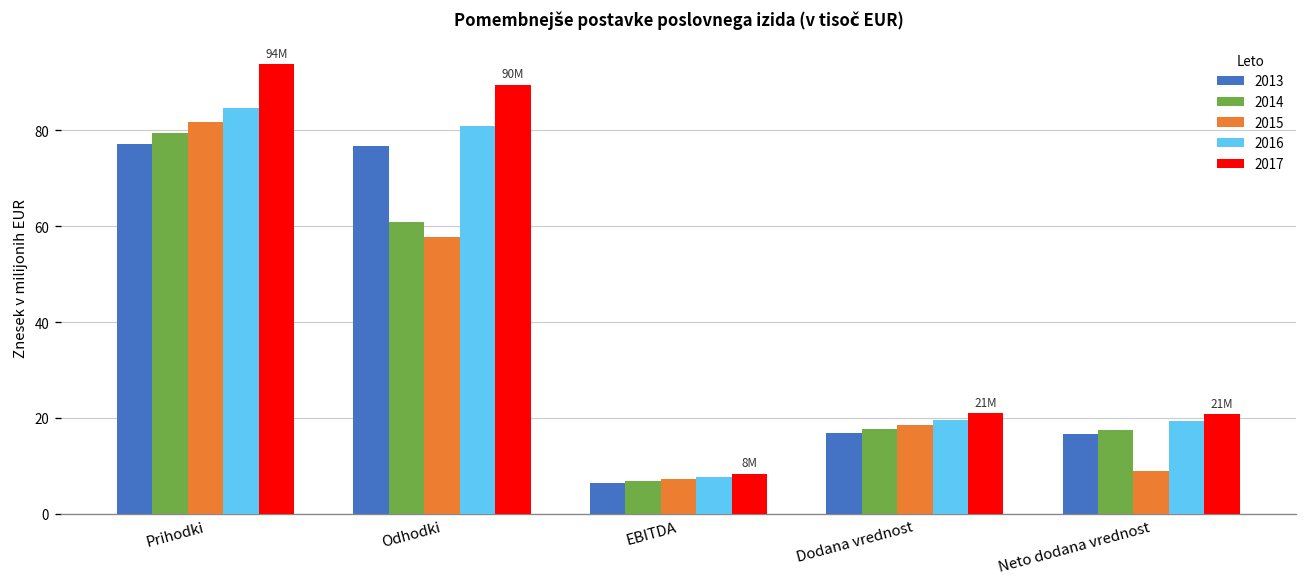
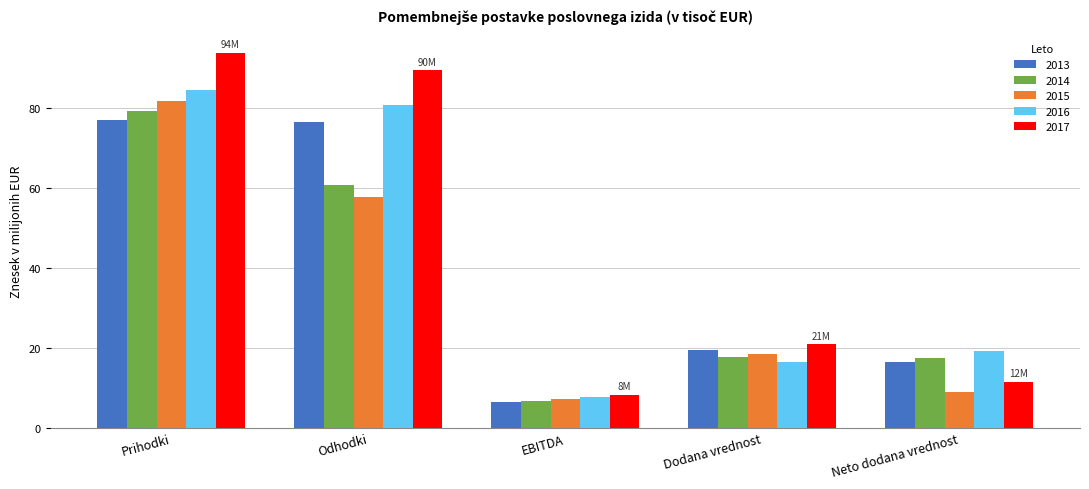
  {
    "2013": {
      "Prihodki": "77",
      "Odhodki": "77",
      "EBITDA": "6",
-     "Dodana vrednost": "17",
+     "Dodana vrednost": "19",
      "Neto dodana vrednost": "17"
    },
    "2014": {
      "Prihodki": "79",
      "Odhodki": "61",
      "EBITDA": "7",
      "Dodana vrednost": "18",
      "Neto dodana vrednost": "17"
    },
    "2015": {
      "Prihodki": "82",
      "Odhodki": "58",
      "EBITDA": "7",
      "Dodana vrednost": "18",
      "Neto dodana vrednost": "9"
    },
    "2016": {
      "Prihodki": "85",
      "Odhodki": "81",
-     "Dodana vrednost": "20",
+     "Dodana vrednost": "16",
      "Neto dodana vrednost": "19"
    },
    "2017": {
      "Prihodki": "94M",
      "Odhodki": "90M",
      "EBITDA": "8M",
      "Dodana vrednost": "21M",
-     "Neto dodana vrednost": "21M"
+     "Neto dodana vrednost": "12M"
    }
  }
